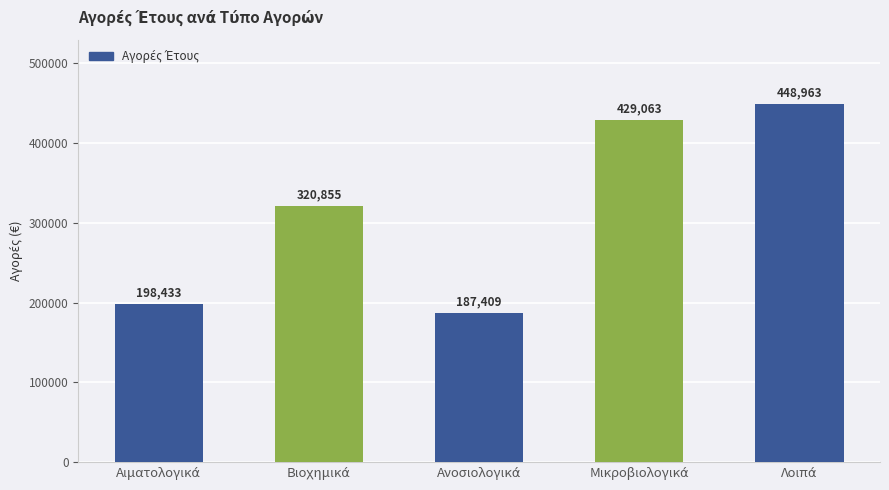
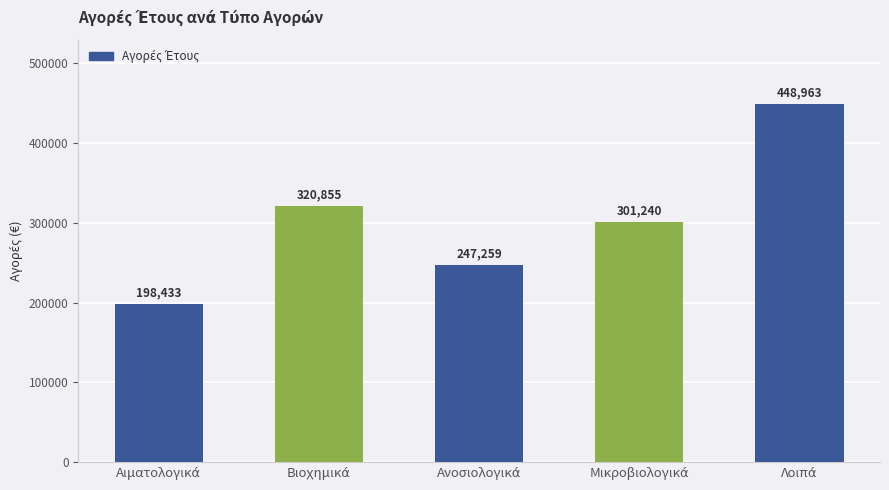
  {
    "Αιματολογικά": "198,433",
    "Βιοχημικά": "320,855",
-   "Ανοσιολογικά": "187,409",
-   "Μικροβιολογικά": "429,063",
+   "Ανοσιολογικά": "247,259",
+   "Μικροβιολογικά": "301,240",
    "Λοιπά": "448,963"
  }
